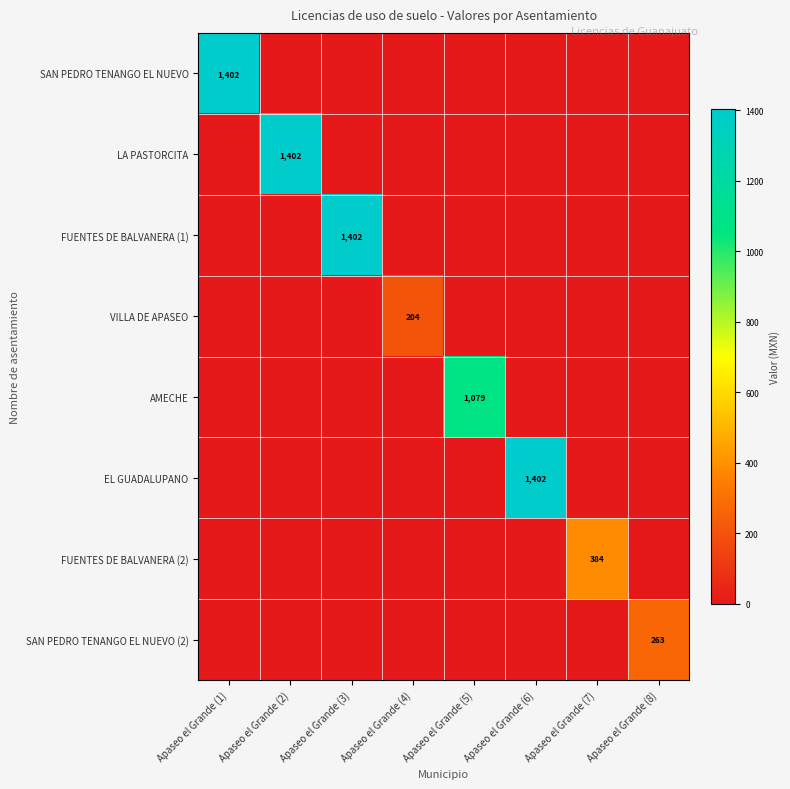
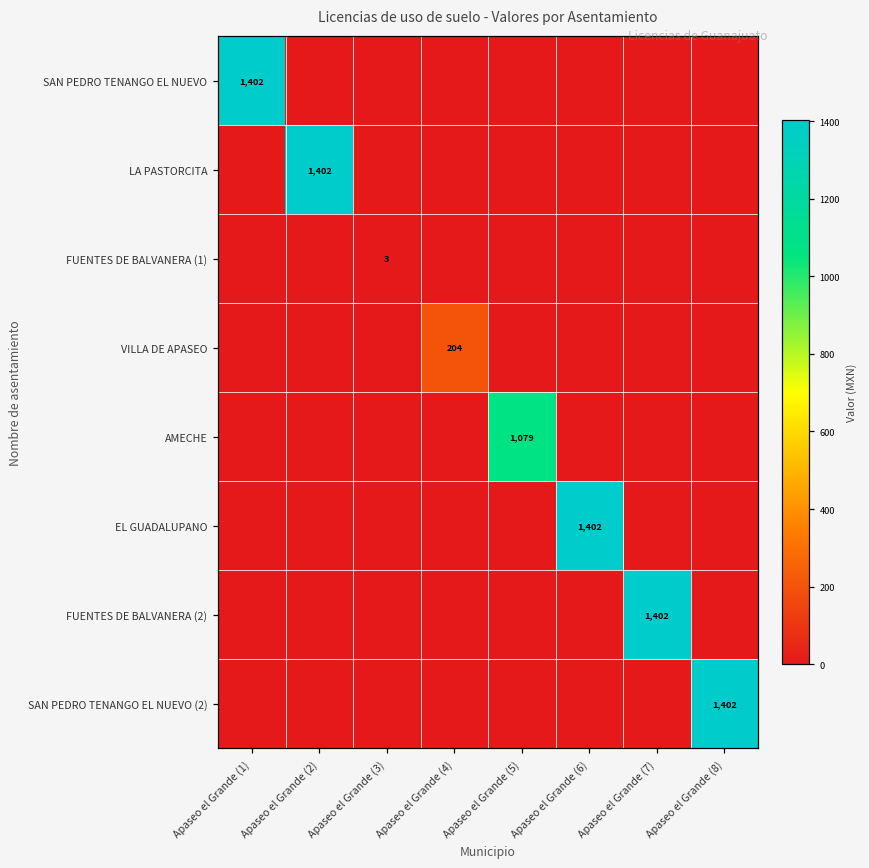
  {
    "SAN PEDRO TENANGO EL NUEVO": {
      "Apaseo el Grande (1)": "1,402"
    },
    "LA PASTORCITA": {
      "Apaseo el Grande (2)": "1,402"
    },
    "FUENTES DE BALVANERA (1)": {
-     "Apaseo el Grande (3)": "1,402"
+     "Apaseo el Grande (3)": "3"
    },
    "VILLA DE APASEO": {
      "Apaseo el Grande (4)": "204"
    },
    "AMECHE": {
      "Apaseo el Grande (5)": "1,079"
    },
    "EL GUADALUPANO": {
      "Apaseo el Grande (6)": "1,402"
    },
    "FUENTES DE BALVANERA (2)": {
-     "Apaseo el Grande (7)": "384"
+     "Apaseo el Grande (7)": "1,402"
    },
    "SAN PEDRO TENANGO EL NUEVO (2)": {
-     "Apaseo el Grande (8)": "263"
+     "Apaseo el Grande (8)": "1,402"
    }
  }
